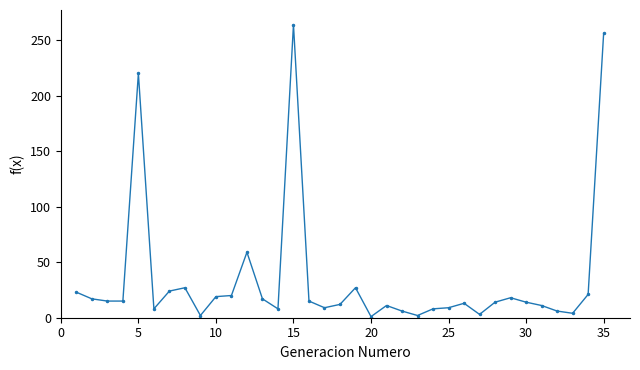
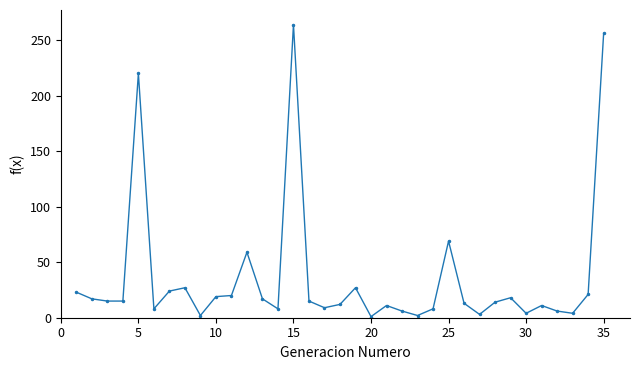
  {
    "5": 220,
    "10": 19,
    "15": 264,
    "20": 1,
-   "25": 9,
-   "30": 14,
+   "25": 69,
+   "30": 4,
    "35": 256
  }
